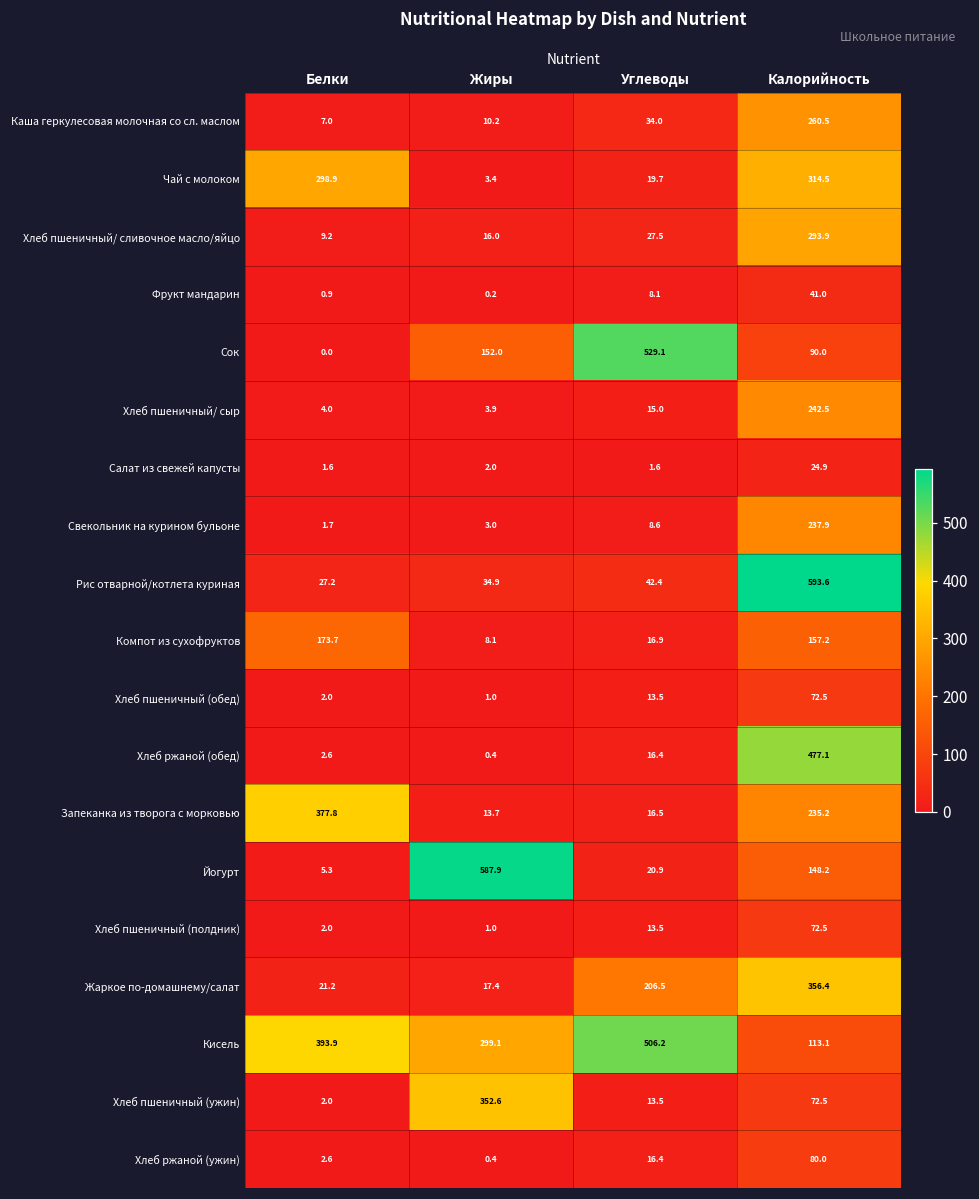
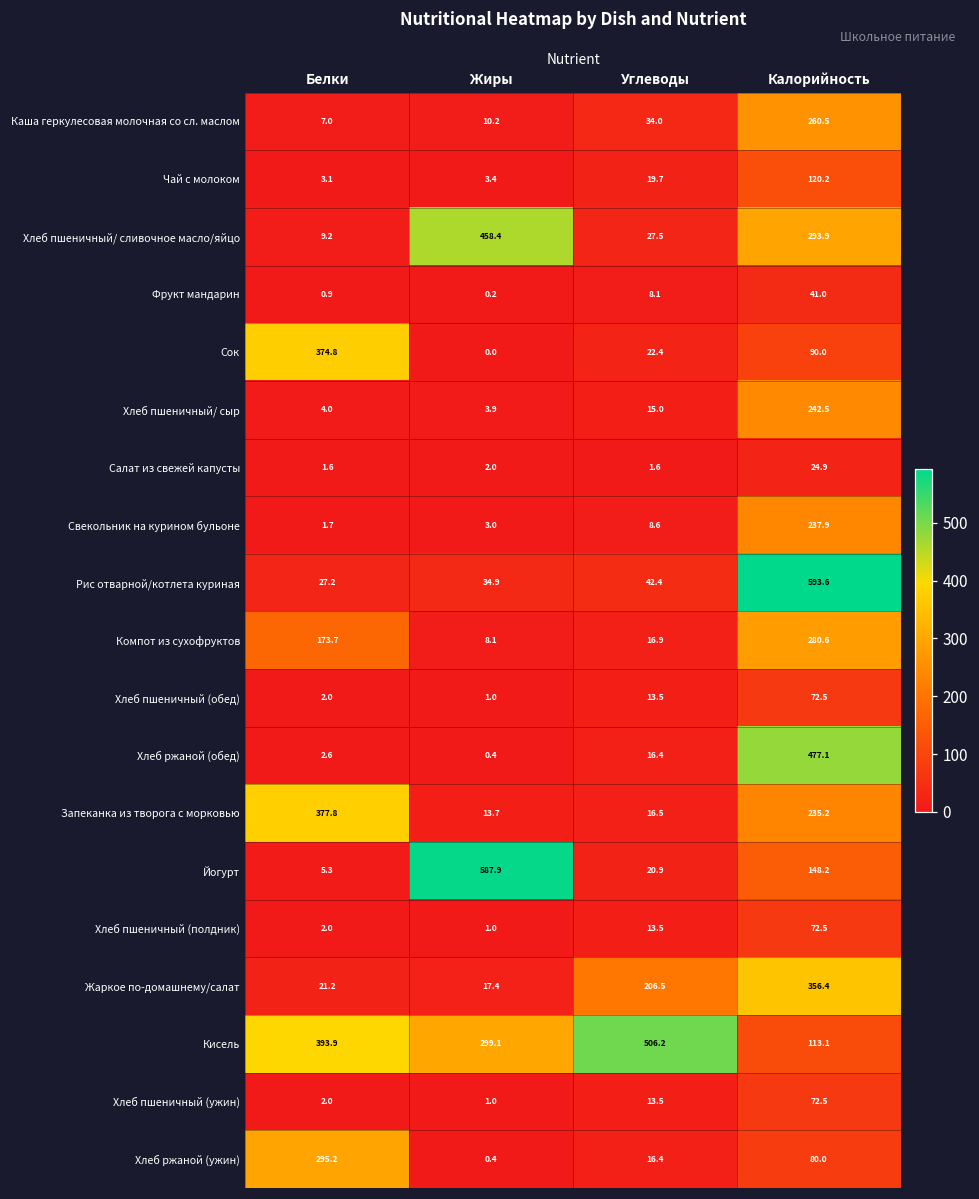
  {
    "Каша геркулесовая молочная со сл. маслом": {
      "Белки": 7.0,
      "Жиры": 10.2,
      "Углеводы": 34.0,
      "Калорийность": 260.5
    },
    "Чай с молоком": {
-     "Белки": 298.9,
+     "Белки": 3.1,
      "Жиры": 3.4,
      "Углеводы": 19.7,
-     "Калорийность": 314.5
+     "Калорийность": 120.2
    },
    "Хлеб пшеничный/ сливочное масло/яйцо": {
      "Белки": 9.2,
-     "Жиры": 16.0,
+     "Жиры": 458.4,
      "Углеводы": 27.5,
      "Калорийность": 293.9
    },
    "Фрукт мандарин": {
      "Белки": 0.9,
      "Жиры": 0.2,
      "Углеводы": 8.1,
      "Калорийность": 41.0
    },
    "Сок": {
-     "Белки": 0.0,
-     "Жиры": 152.0,
-     "Углеводы": 529.1,
+     "Белки": 374.8,
+     "Жиры": 0.0,
+     "Углеводы": 22.4,
      "Калорийность": 90.0
    },
    "Хлеб пшеничный/ сыр": {
      "Белки": 4.0,
      "Жиры": 3.9,
      "Углеводы": 15.0,
      "Калорийность": 242.5
    },
    "Салат из свежей капусты": {
      "Белки": 1.6,
      "Жиры": 2.0,
      "Углеводы": 1.6,
      "Калорийность": 24.9
    },
    "Свекольник на курином бульоне": {
      "Белки": 1.7,
      "Жиры": 3.0,
      "Углеводы": 8.6,
      "Калорийность": 237.9
    },
    "Рис отварной/котлета куриная": {
      "Белки": 27.2,
      "Жиры": 34.9,
      "Углеводы": 42.4,
      "Калорийность": 593.6
    },
    "Компот из сухофруктов": {
      "Белки": 173.7,
      "Жиры": 8.1,
      "Углеводы": 16.9,
-     "Калорийность": 157.2
+     "Калорийность": 280.6
    },
    "Хлеб пшеничный (обед)": {
      "Белки": 2.0,
      "Жиры": 1.0,
      "Углеводы": 13.5,
      "Калорийность": 72.5
    },
    "Хлеб ржаной (обед)": {
      "Белки": 2.6,
      "Жиры": 0.4,
      "Углеводы": 16.4,
      "Калорийность": 477.1
    },
    "Запеканка из творога с морковью": {
      "Белки": 377.8,
      "Жиры": 13.7,
      "Углеводы": 16.5,
      "Калорийность": 235.2
    },
    "Йогурт": {
      "Белки": 5.3,
      "Жиры": 587.9,
      "Углеводы": 20.9,
      "Калорийность": 148.2
    },
    "Хлеб пшеничный (полдник)": {
      "Белки": 2.0,
      "Жиры": 1.0,
      "Углеводы": 13.5,
      "Калорийность": 72.5
    },
    "Жаркое по-домашнему/салат": {
      "Белки": 21.2,
      "Жиры": 17.4,
      "Углеводы": 206.5,
      "Калорийность": 356.4
    },
    "Кисель": {
      "Белки": 393.9,
      "Жиры": 299.1,
      "Углеводы": 506.2,
      "Калорийность": 113.1
    },
    "Хлеб пшеничный (ужин)": {
      "Белки": 2.0,
-     "Жиры": 352.6,
+     "Жиры": 1.0,
      "Углеводы": 13.5,
      "Калорийность": 72.5
    },
    "Хлеб ржаной (ужин)": {
-     "Белки": 2.6,
+     "Белки": 295.2,
      "Жиры": 0.4,
      "Углеводы": 16.4,
      "Калорийность": 80.0
    }
  }
